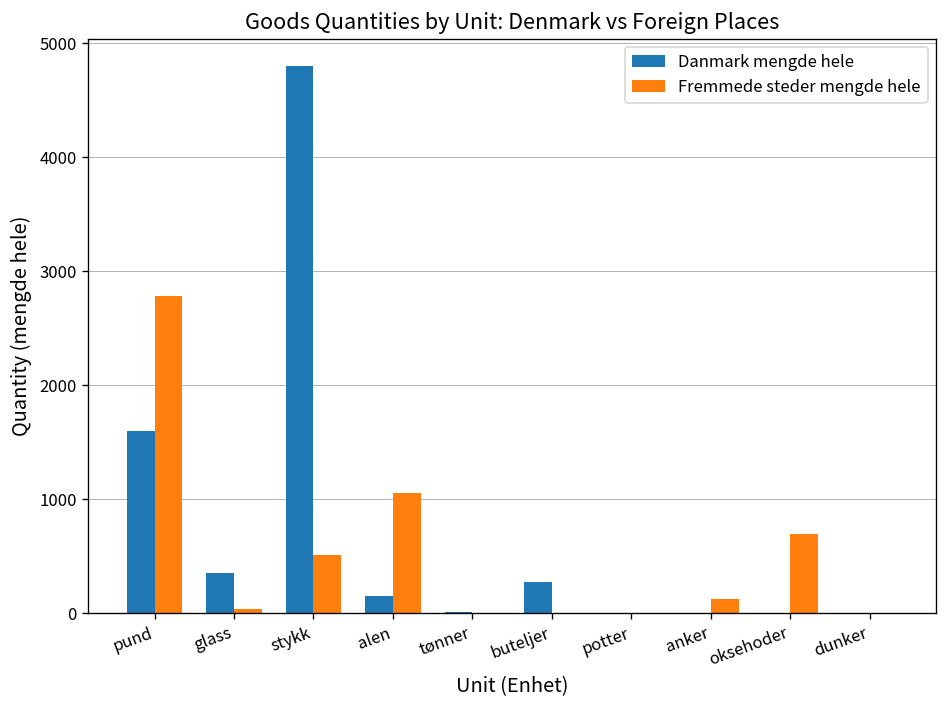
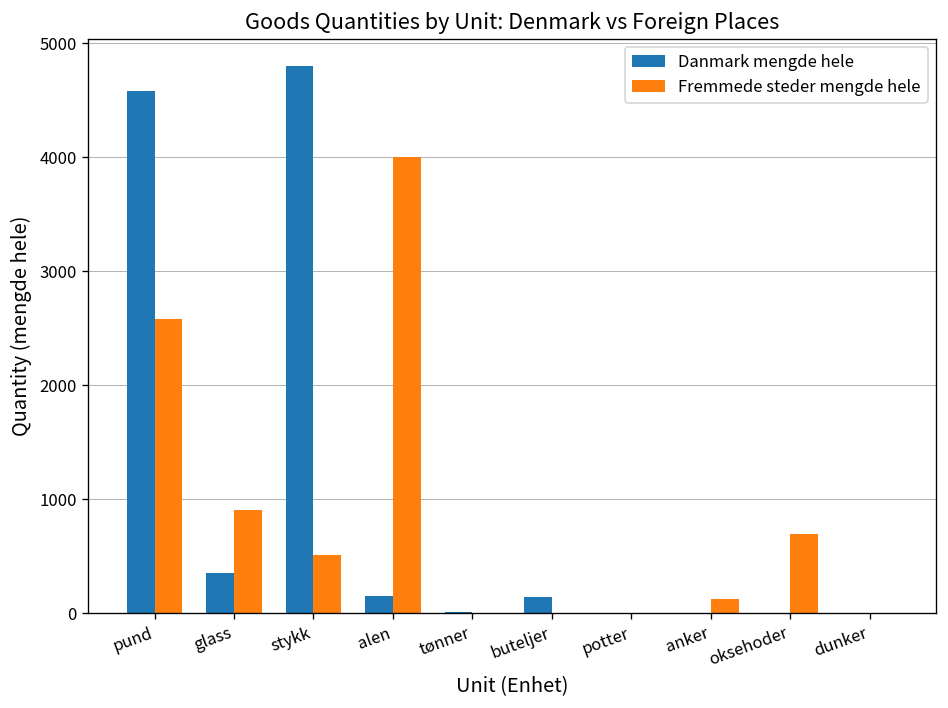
  {
    "Danmark mengde hele": {
-     "pund": 1600,
+     "pund": 4600,
      "glass": 400,
      "stykk": 4800,
      "alen": 200,
-     "buteljer": 300,
+     "buteljer": 100,
      "potter": 0,
      "anker": 0,
      "oksehoder": 0,
      "dunker": 0
    },
    "Fremmede steder mengde hele": {
-     "pund": 2800,
-     "glass": 0,
+     "pund": 2600,
+     "glass": 900,
      "stykk": 500,
-     "alen": 1100,
+     "alen": 4000,
      "tønner": 0,
      "buteljer": 0,
      "potter": 0,
      "anker": 100,
      "oksehoder": 700
    }
  }
